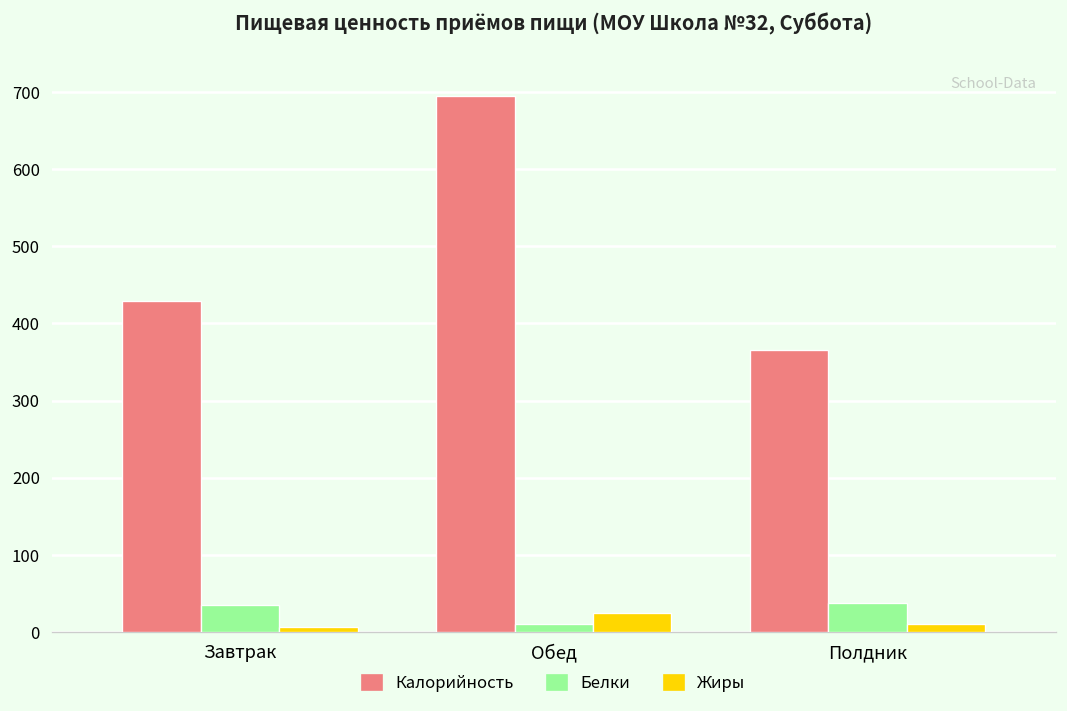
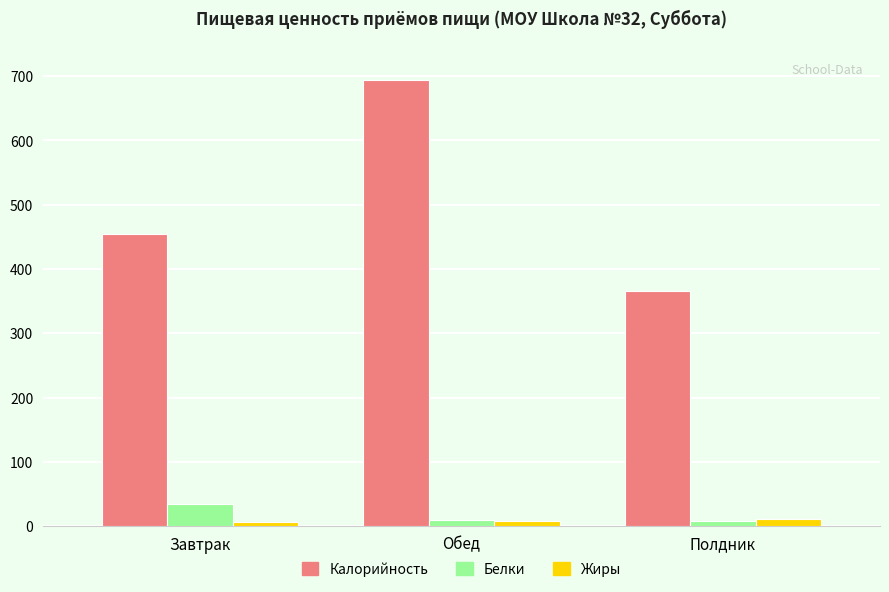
  {
    "Калорийность": {
-     "Завтрак": 430,
+     "Завтрак": 450,
      "Обед": 690,
      "Полдник": 370
    },
    "Белки": {
      "Завтрак": 30,
      "Обед": 10,
-     "Полдник": 40
+     "Полдник": 10
    },
    "Жиры": {
      "Завтрак": 10,
-     "Обед": 20,
+     "Обед": 10,
      "Полдник": 10
    }
  }
